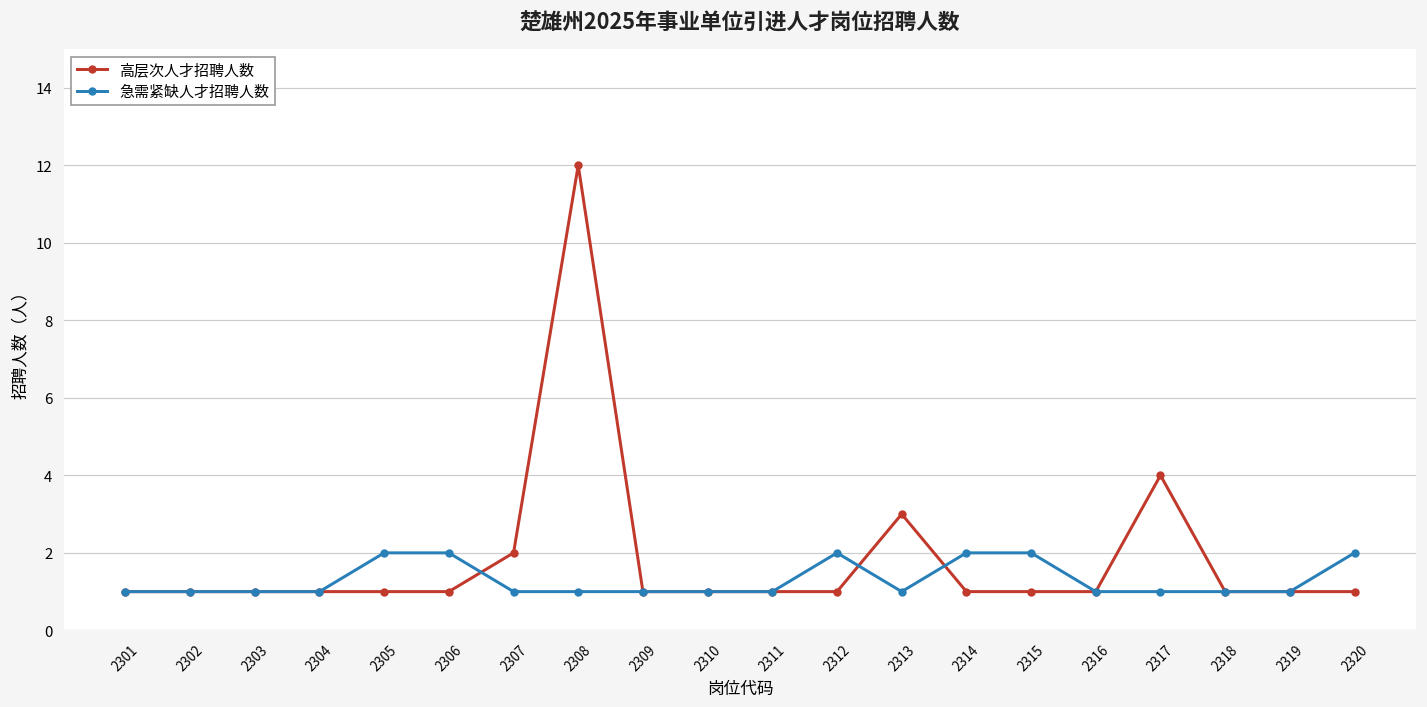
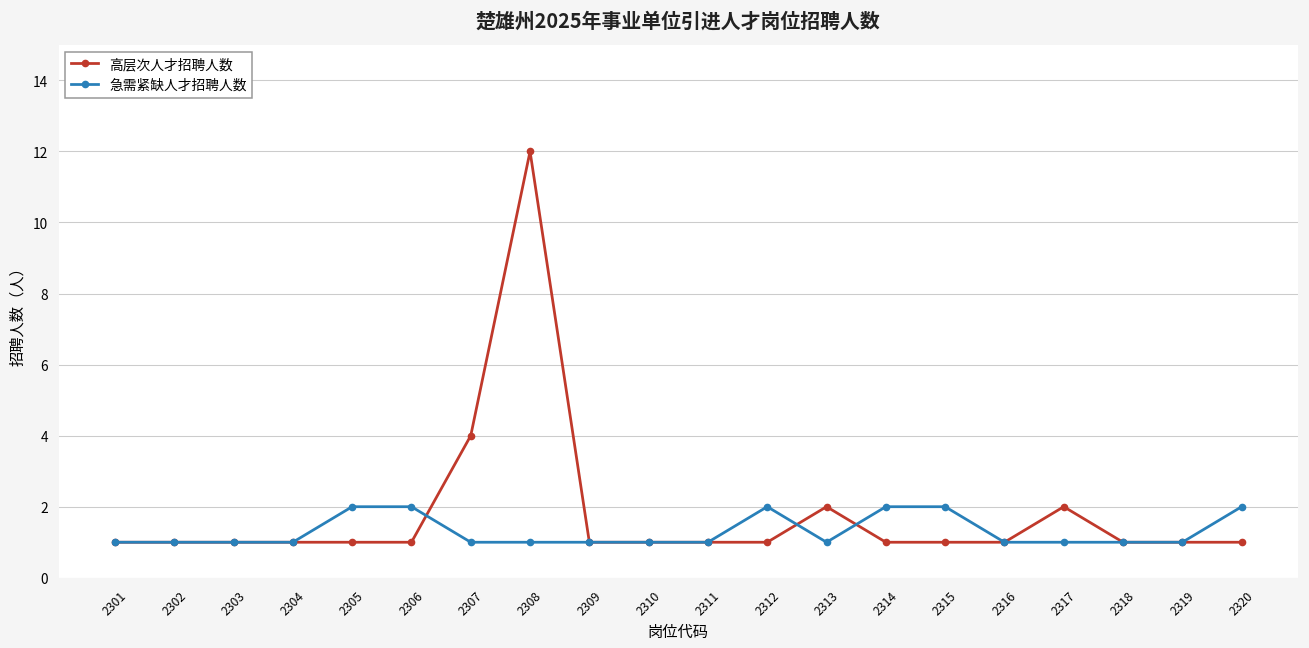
  {
    "高层次人才招聘人数": {
      "2305": 1,
      "2306": 1,
-     "2307": 2,
+     "2307": 4,
      "2308": 12,
      "2312": 1,
-     "2313": 3,
+     "2313": 2,
      "2314": 1,
      "2315": 1,
-     "2317": 4,
+     "2317": 2,
      "2320": 1
    },
    "急需紧缺人才招聘人数": {
      "2305": 2,
      "2306": 2,
      "2307": 1,
      "2308": 1,
      "2312": 2,
      "2313": 1,
      "2314": 2,
      "2315": 2,
      "2317": 1,
      "2320": 2
    }
  }
